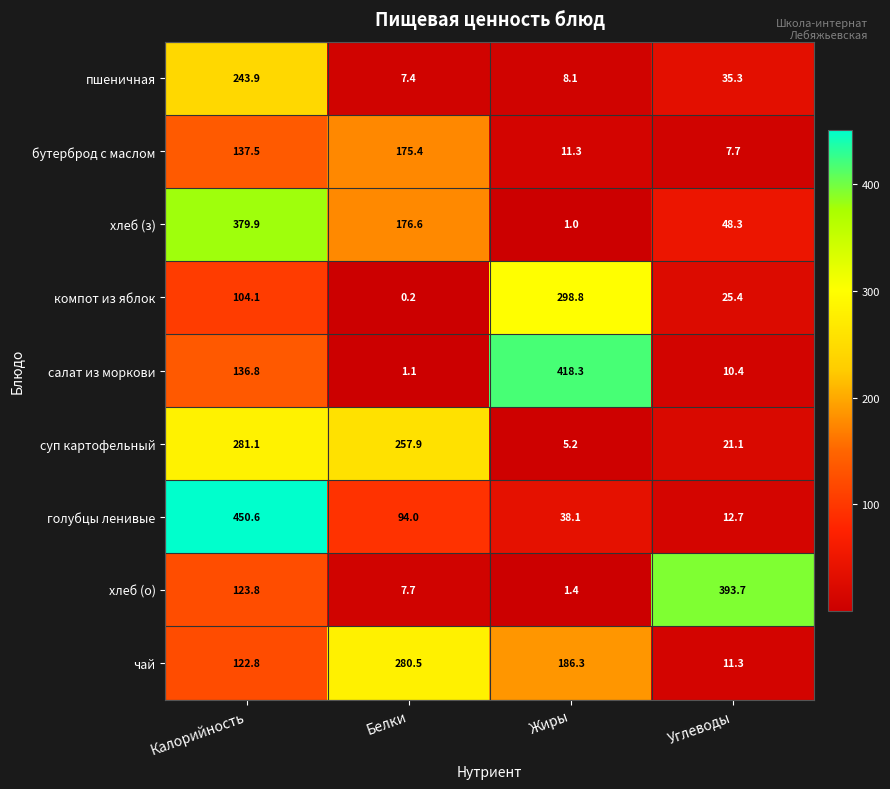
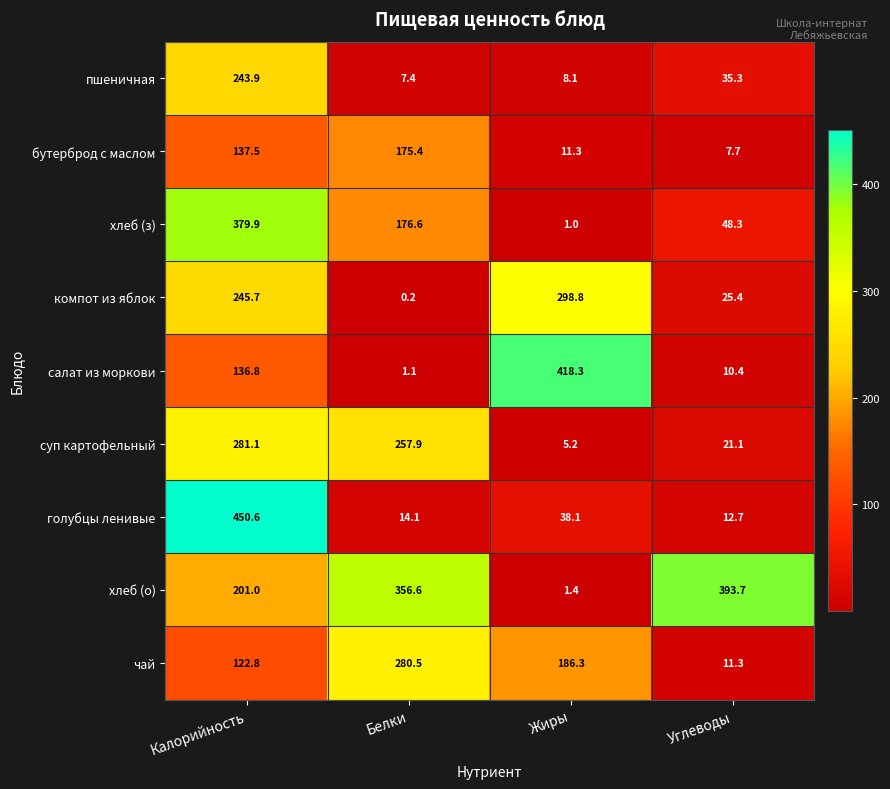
  {
    "пшеничная": {
      "Калорийность": 243.9,
      "Белки": 7.4,
      "Жиры": 8.1,
      "Углеводы": 35.3
    },
    "бутерброд с маслом": {
      "Калорийность": 137.5,
      "Белки": 175.4,
      "Жиры": 11.3,
      "Углеводы": 7.7
    },
    "хлеб (з)": {
      "Калорийность": 379.9,
      "Белки": 176.6,
      "Жиры": 1.0,
      "Углеводы": 48.3
    },
    "компот из яблок": {
-     "Калорийность": 104.1,
+     "Калорийность": 245.7,
      "Белки": 0.2,
      "Жиры": 298.8,
      "Углеводы": 25.4
    },
    "салат из моркови": {
      "Калорийность": 136.8,
      "Белки": 1.1,
      "Жиры": 418.3,
      "Углеводы": 10.4
    },
    "суп картофельный": {
      "Калорийность": 281.1,
      "Белки": 257.9,
      "Жиры": 5.2,
      "Углеводы": 21.1
    },
    "голубцы ленивые": {
      "Калорийность": 450.6,
-     "Белки": 94.0,
+     "Белки": 14.1,
      "Жиры": 38.1,
      "Углеводы": 12.7
    },
    "хлеб (о)": {
-     "Калорийность": 123.8,
-     "Белки": 7.7,
+     "Калорийность": 201.0,
+     "Белки": 356.6,
      "Жиры": 1.4,
      "Углеводы": 393.7
    },
    "чай": {
      "Калорийность": 122.8,
      "Белки": 280.5,
      "Жиры": 186.3,
      "Углеводы": 11.3
    }
  }
